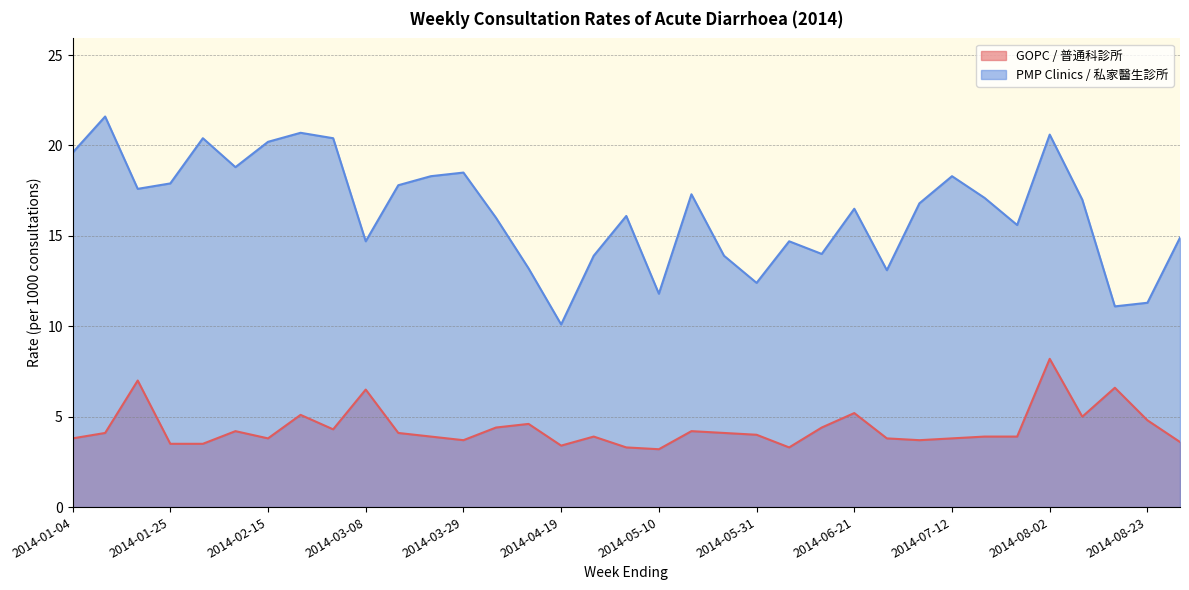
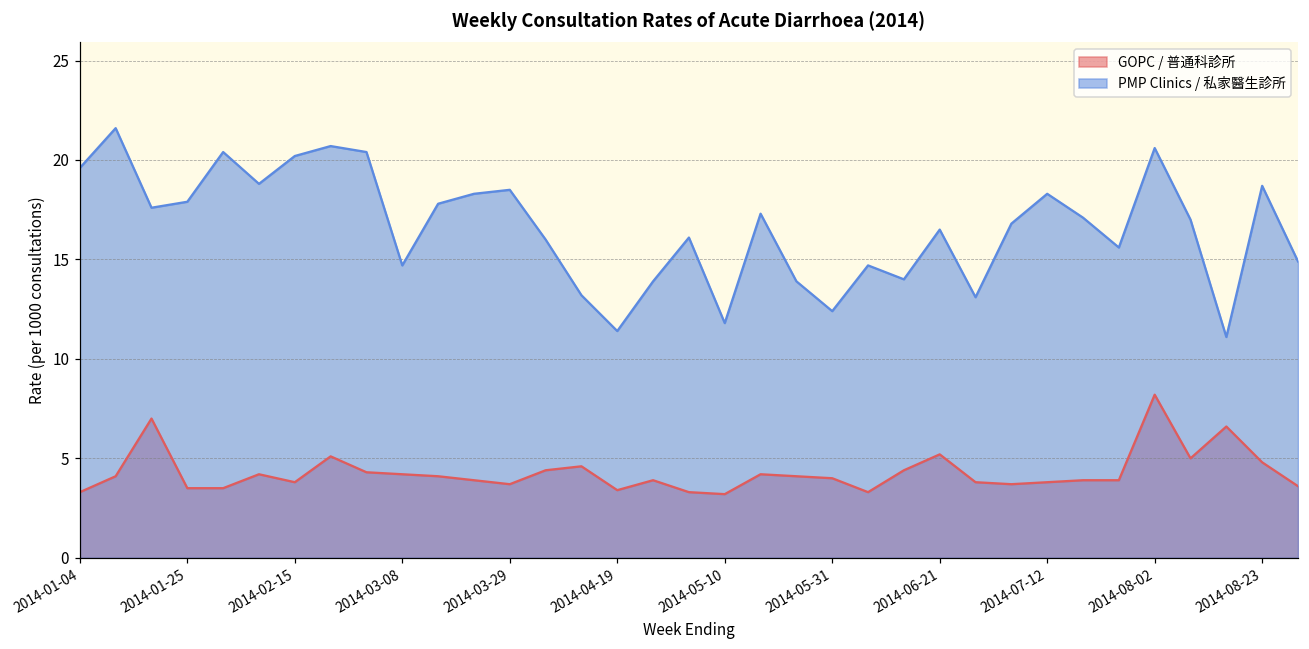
  {
    "GOPC / 普通科診所": {
-     "2014-01-04": 3.8,
+     "2014-01-04": 3.3,
      "2014-01-25": 3.5,
      "2014-02-15": 3.8,
-     "2014-03-08": 6.5,
+     "2014-03-08": 4.2,
      "2014-03-29": 3.7,
      "2014-04-19": 3.4,
      "2014-05-10": 3.2,
      "2014-05-31": 4.0,
      "2014-06-21": 5.2,
      "2014-07-12": 3.8,
      "2014-08-02": 8.2,
      "2014-08-23": 4.8
    },
    "PMP Clinics / 私家醫生診所": {
      "2014-01-04": 19.6,
      "2014-01-25": 17.9,
      "2014-02-15": 20.2,
      "2014-03-08": 14.7,
      "2014-03-29": 18.5,
-     "2014-04-19": 10.1,
+     "2014-04-19": 11.4,
      "2014-05-10": 11.8,
      "2014-05-31": 12.4,
      "2014-06-21": 16.5,
      "2014-07-12": 18.3,
      "2014-08-02": 20.6,
-     "2014-08-23": 11.3
+     "2014-08-23": 18.7
    }
  }
